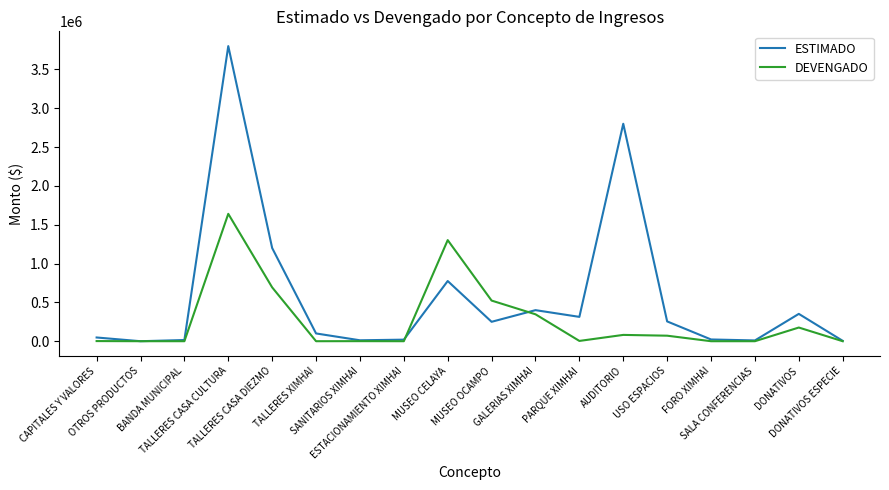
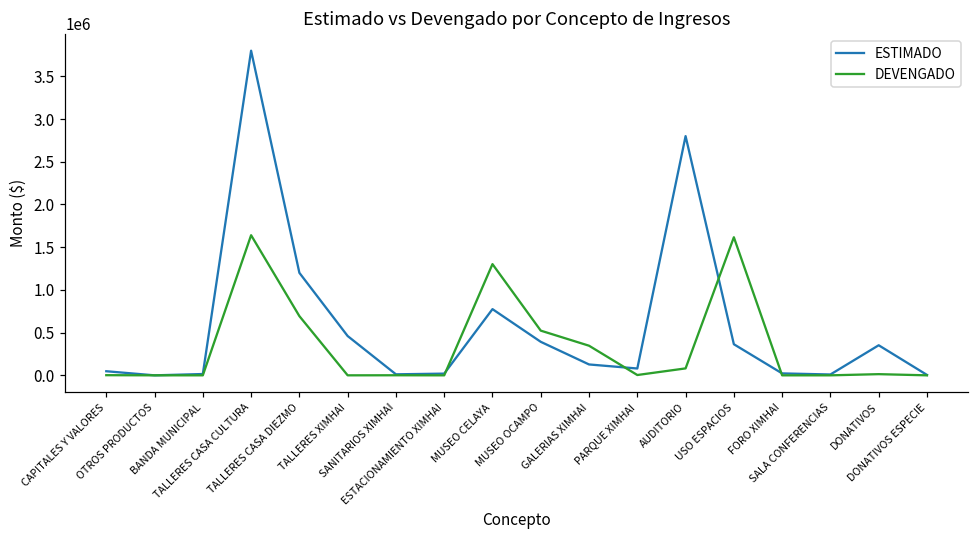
  {
    "ESTIMADO": {
      "CAPITALES Y VALORES": 0,
      "TALLERES CASA CULTURA": 3800000,
      "TALLERES CASA DIEZMO": 1200000,
-     "TALLERES XIMHAI": 100000,
+     "TALLERES XIMHAI": 500000,
      "MUSEO CELAYA": 800000,
-     "MUSEO OCAMPO": 300000,
-     "GALERIAS XIMHAI": 400000,
-     "PARQUE XIMHAI": 300000,
+     "MUSEO OCAMPO": 400000,
+     "GALERIAS XIMHAI": 100000,
+     "PARQUE XIMHAI": 100000,
      "AUDITORIO": 2800000,
-     "USO ESPACIOS": 300000,
+     "USO ESPACIOS": 400000,
      "DONATIVOS": 400000
    },
    "DEVENGADO": {
      "CAPITALES Y VALORES": 0,
      "TALLERES CASA CULTURA": 1600000,
      "TALLERES CASA DIEZMO": 700000,
      "TALLERES XIMHAI": 0,
      "MUSEO CELAYA": 1300000,
      "MUSEO OCAMPO": 500000,
      "GALERIAS XIMHAI": 300000,
      "PARQUE XIMHAI": 0,
      "AUDITORIO": 100000,
-     "USO ESPACIOS": 100000,
-     "DONATIVOS": 200000
+     "USO ESPACIOS": 1600000,
+     "DONATIVOS": 0
    }
  }
